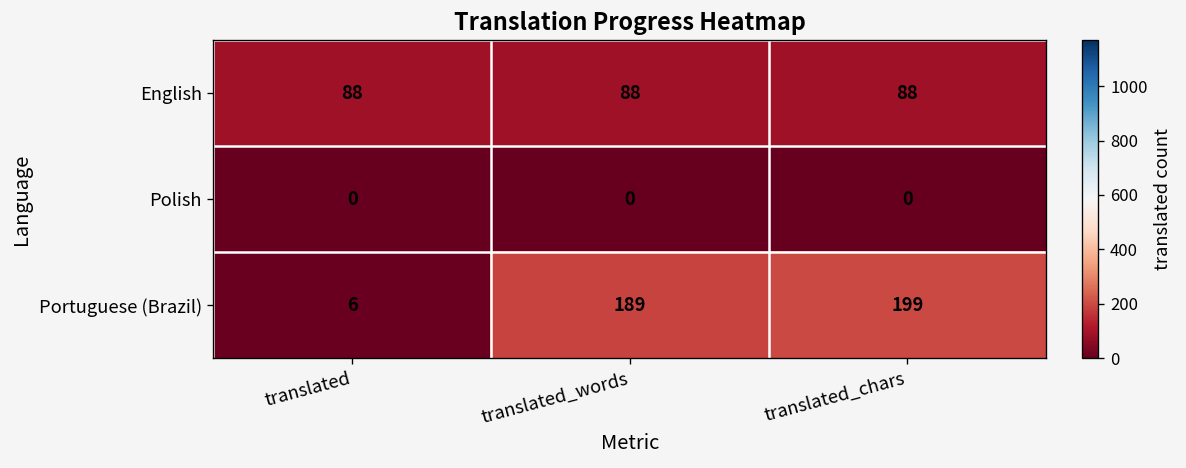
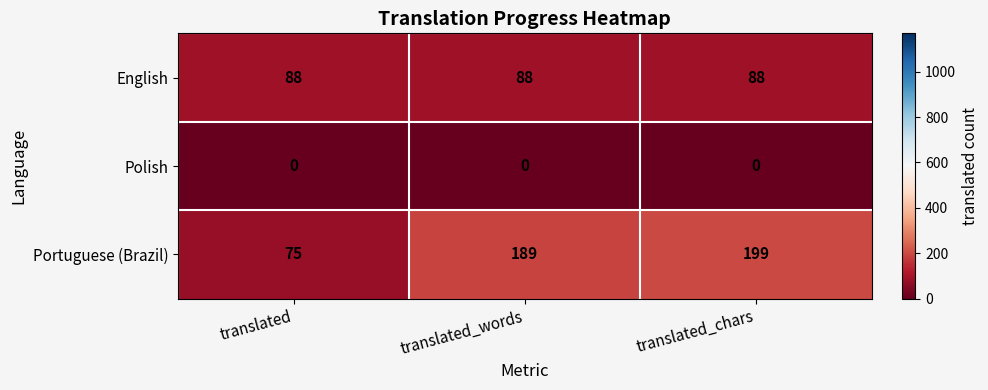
  {
    "English": {
      "translated": 88,
      "translated_words": 88,
      "translated_chars": 88
    },
    "Polish": {
      "translated": 0,
      "translated_words": 0,
      "translated_chars": 0
    },
    "Portuguese (Brazil)": {
-     "translated": 6,
+     "translated": 75,
      "translated_words": 189,
      "translated_chars": 199
    }
  }
